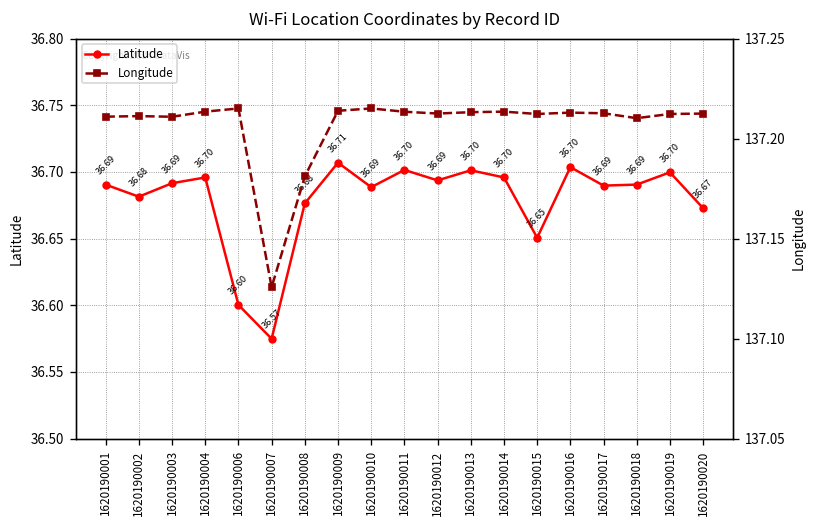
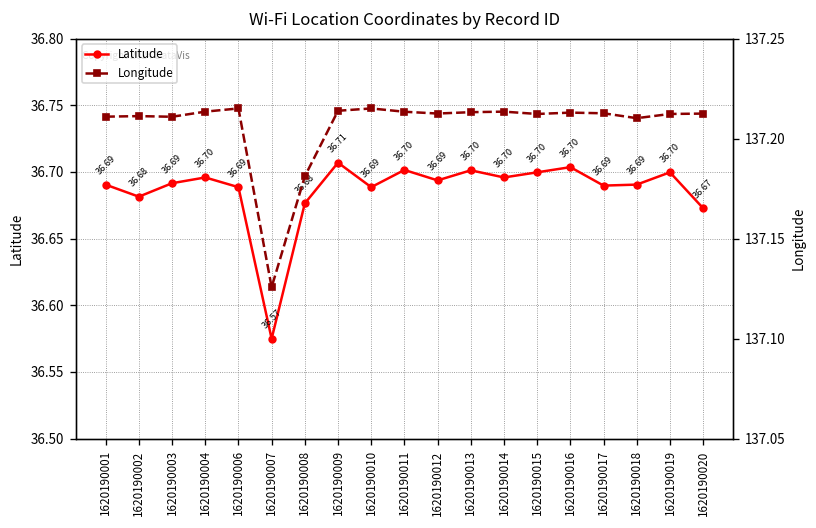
  {
    "Latitude": {
      "1620190001": 36.69,
      "1620190002": 36.68,
      "1620190003": 36.69,
      "1620190004": 36.70,
-     "1620190006": 36.60,
+     "1620190006": 36.69,
      "1620190007": 36.57,
      "1620190009": 36.71,
      "1620190010": 36.69,
      "1620190011": 36.70,
      "1620190012": 36.69,
      "1620190013": 36.70,
      "1620190014": 36.70,
-     "1620190015": 36.65,
+     "1620190015": 36.70,
      "1620190016": 36.70,
      "1620190017": 36.69,
      "1620190018": 36.69,
      "1620190019": 36.70,
      "1620190020": 36.67
    }
  }
